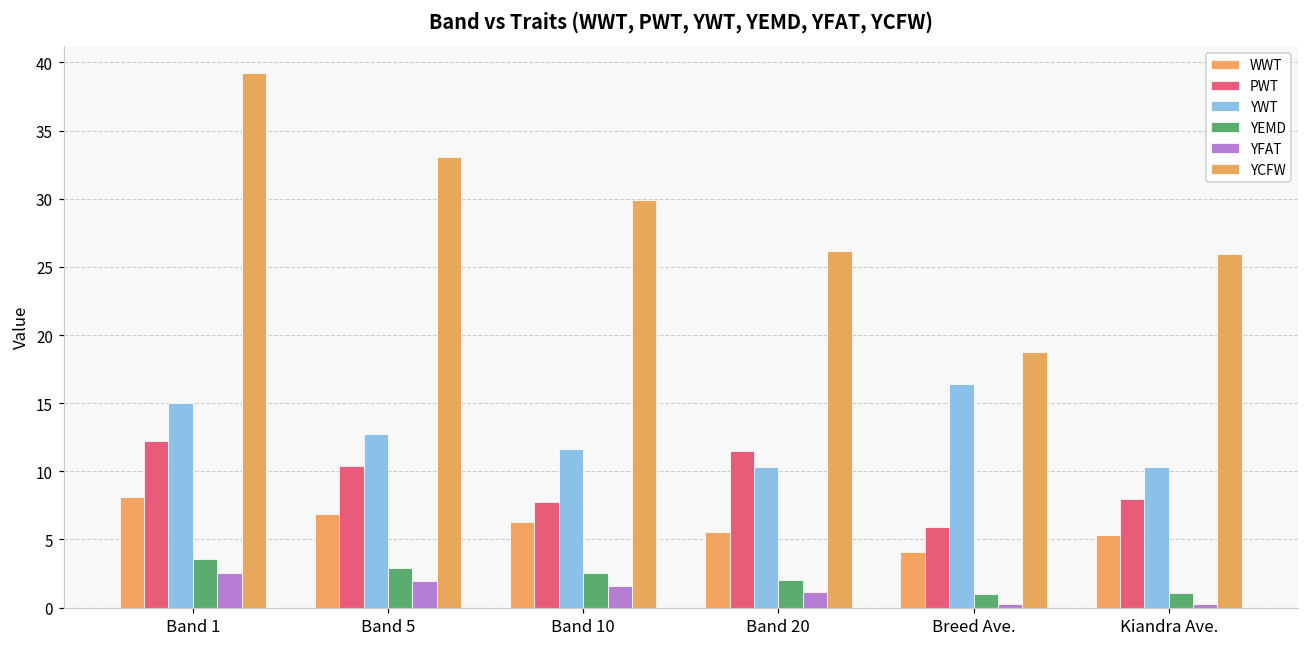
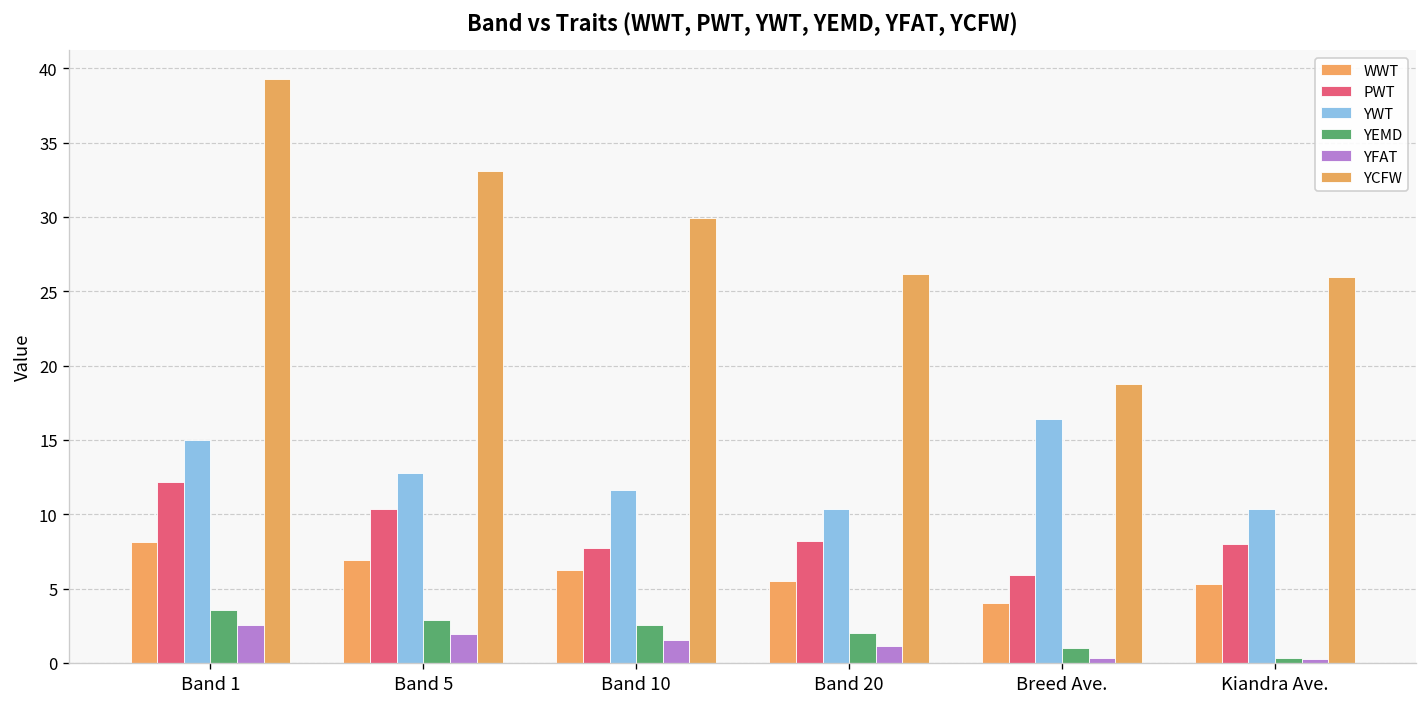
  {
    "PWT": {
      "Band 1": 12.2,
      "Band 5": 10.4,
      "Band 10": 7.7,
-     "Band 20": 11.5,
+     "Band 20": 8.2,
      "Breed Ave.": 5.9,
      "Kiandra Ave.": 8.0
    },
    "YWT": {
      "Band 1": 15.0,
      "Band 5": 12.8,
      "Band 10": 11.6,
      "Band 20": 10.3,
      "Breed Ave.": 16.4,
      "Kiandra Ave.": 10.3
    },
    "YEMD": {
      "Band 1": 3.6,
      "Band 5": 2.9,
      "Band 10": 2.5,
      "Band 20": 2.0,
      "Breed Ave.": 1.0,
-     "Kiandra Ave.": 1.1
+     "Kiandra Ave.": 0.4
    },
    "YFAT": {
      "Band 1": 2.5,
      "Band 5": 1.9,
      "Band 10": 1.6,
      "Band 20": 1.2,
      "Breed Ave.": 0.3,
      "Kiandra Ave.": 0.3
    }
  }
